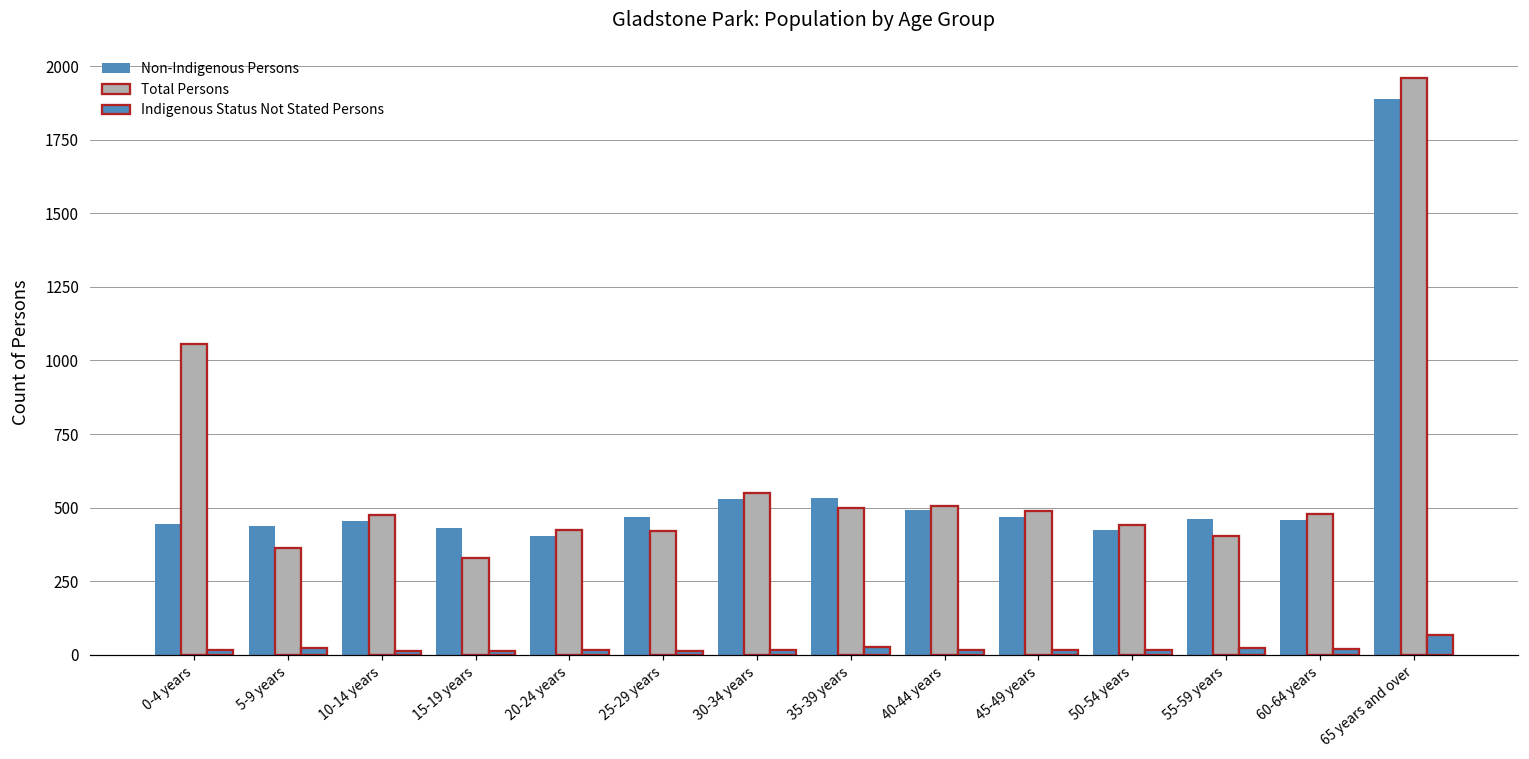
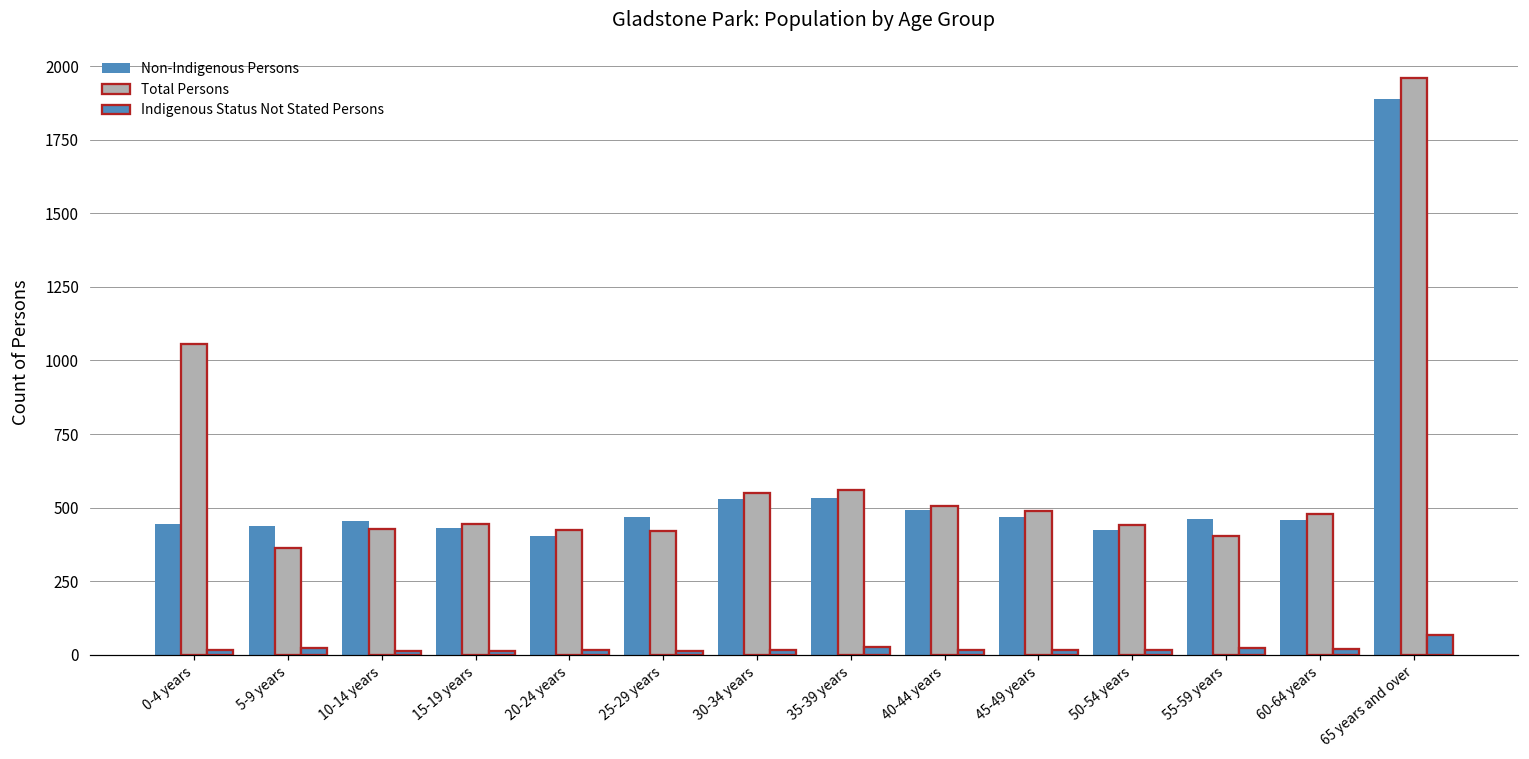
  {
    "Total Persons": {
      "0-4 years": 1060,
      "5-9 years": 360,
-     "10-14 years": 480,
-     "15-19 years": 330,
+     "10-14 years": 430,
+     "15-19 years": 440,
      "20-24 years": 420,
      "25-29 years": 420,
      "30-34 years": 550,
-     "35-39 years": 500,
+     "35-39 years": 560,
      "40-44 years": 510,
      "45-49 years": 490,
      "50-54 years": 440,
      "55-59 years": 400,
      "60-64 years": 480,
      "65 years and over": 1960
    }
  }
